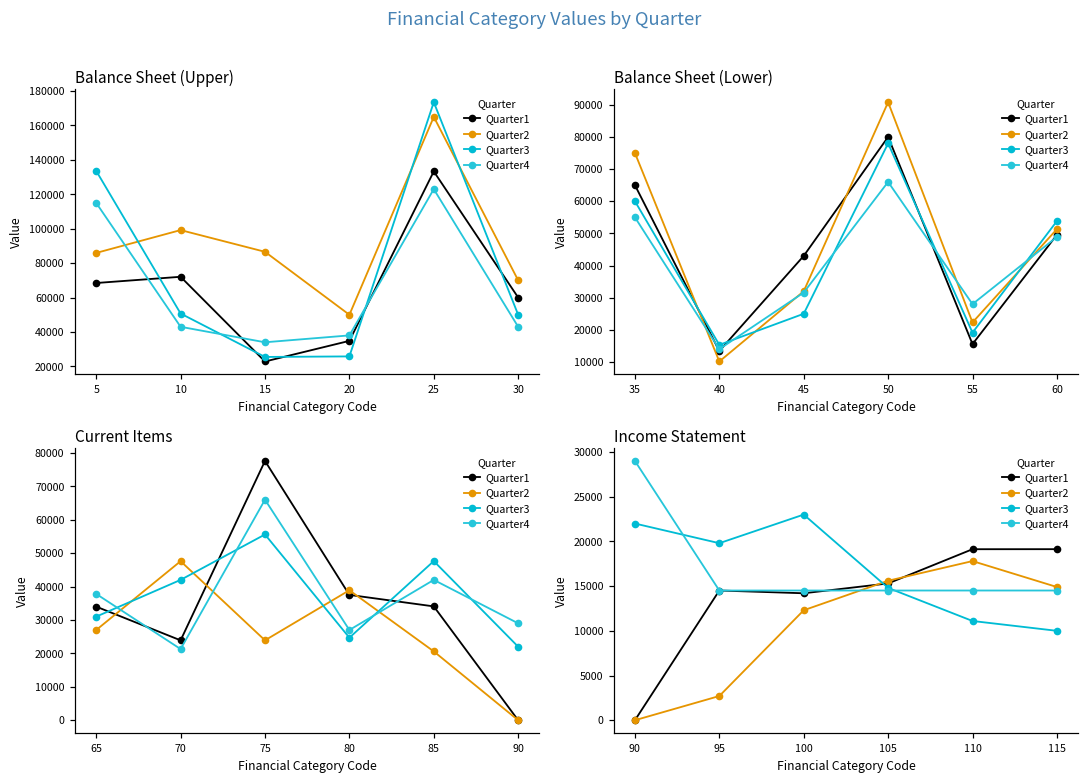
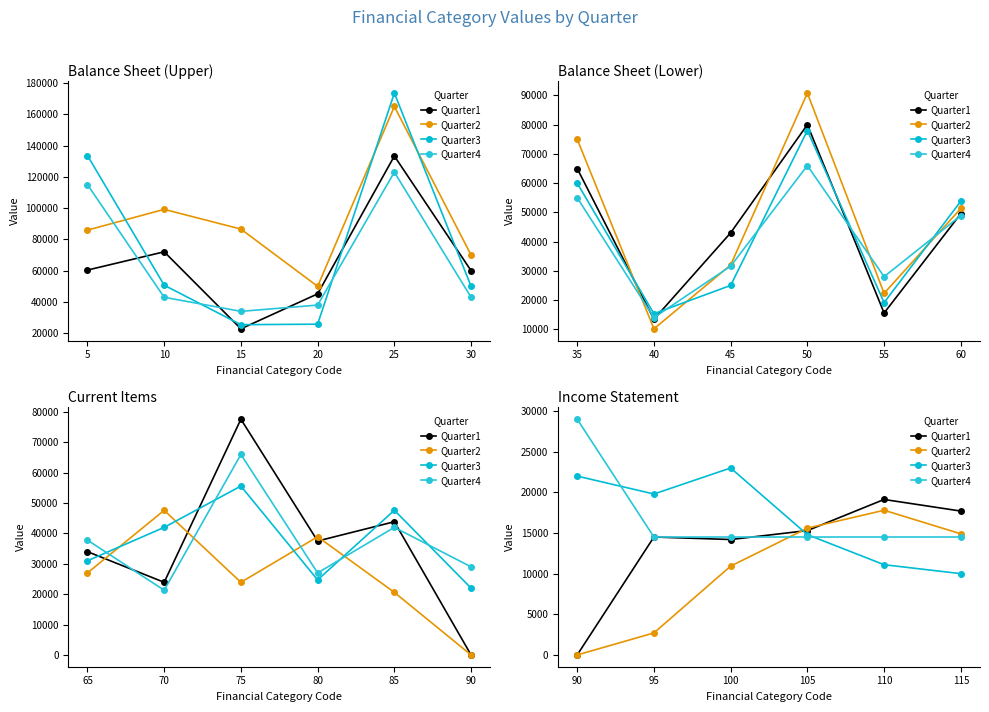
  {
    "Balance Sheet (Upper)": {
      "Quarter1": {
-       "5": 68000,
+       "5": 60000,
        "10": 72000,
        "15": 23000,
-       "20": 35000,
+       "20": 45000,
        "25": 133000,
        "30": 60000
      },
      "Quarter2": {
        "5": 86000,
        "10": 99000,
        "15": 87000,
        "20": 50000,
        "25": 165000,
        "30": 70000
      }
    },
    "Balance Sheet (Lower)": {
      "Quarter1": {
        "35": 65000,
        "45": 43000,
        "50": 80000,
        "55": 16000
      },
      "Quarter2": {
        "35": 75000,
        "40": 10000,
        "50": 91000,
        "55": 22000,
        "60": 51000
      }
    },
    "Current Items": {
      "Quarter1": {
        "65": 34000,
        "70": 24000,
        "75": 78000,
        "80": 38000,
-       "85": 34000
+       "85": 44000
      },
      "Quarter2": {
        "65": 27000,
        "70": 48000,
        "75": 24000,
        "80": 39000,
        "85": 21000
      }
    },
    "Income Statement": {
      "Quarter1": {
        "110": 19000,
-       "115": 19000
+       "115": 18000
      },
      "Quarter2": {
        "95": 3000,
-       "100": 12000,
+       "100": 11000,
        "110": 18000,
        "115": 15000
      }
    }
  }
